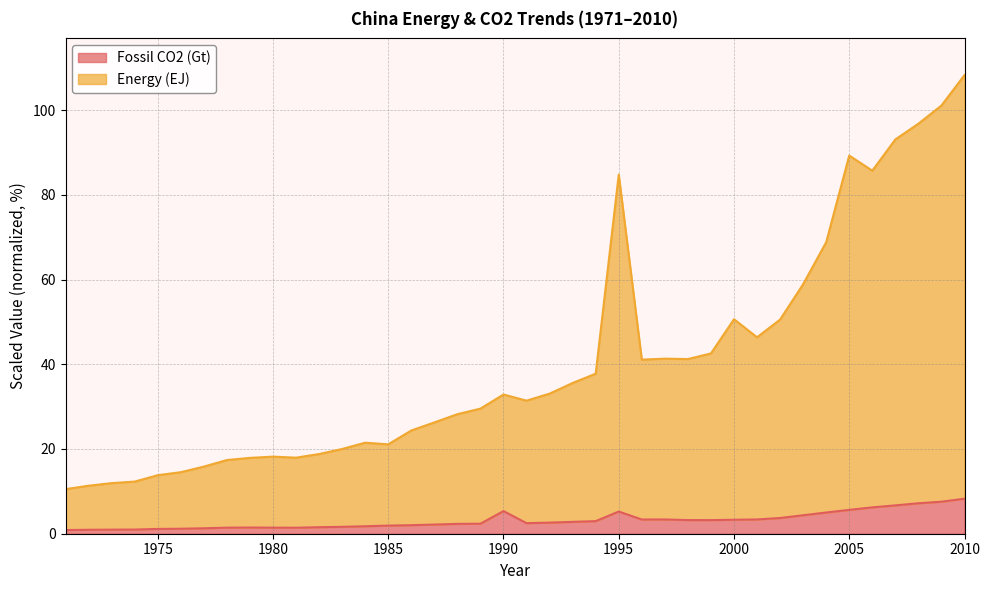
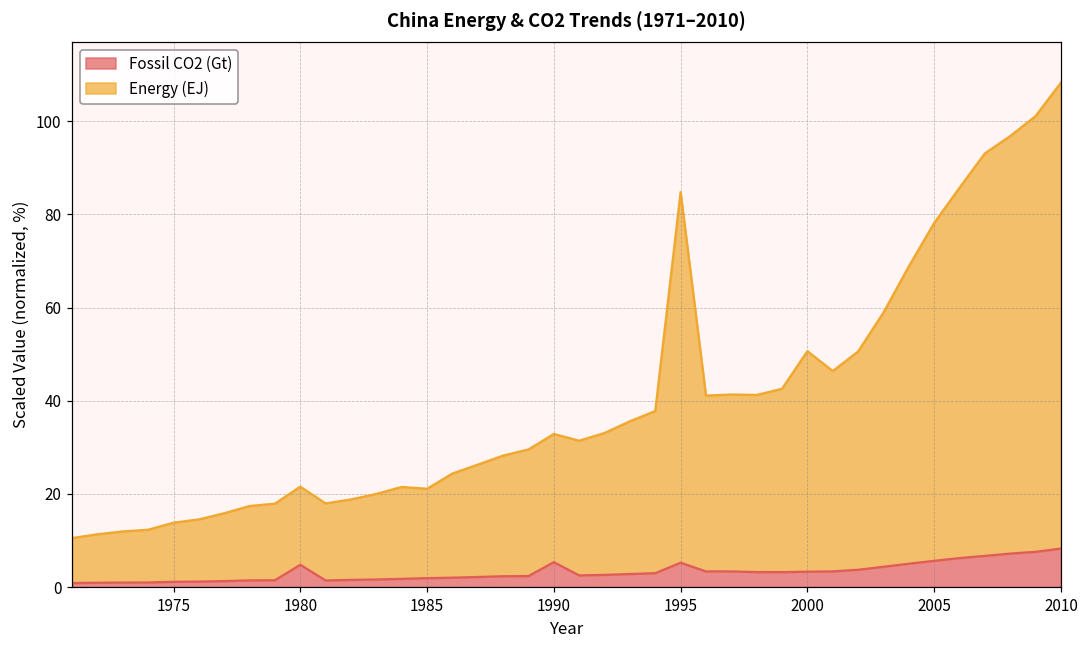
  {
    "Fossil CO2 (Gt)": {
      "1975": 1,
-     "1980": 1,
+     "1980": 5,
      "1985": 2,
      "1990": 5,
      "1995": 5,
      "2000": 3,
      "2005": 6,
      "2010": 8
    },
    "Energy (EJ)": {
      "1975": 13,
      "1980": 17,
      "1985": 19,
      "1990": 28,
      "1995": 80,
      "2000": 47,
-     "2005": 84,
+     "2005": 72,
      "2010": 100
    }
  }
